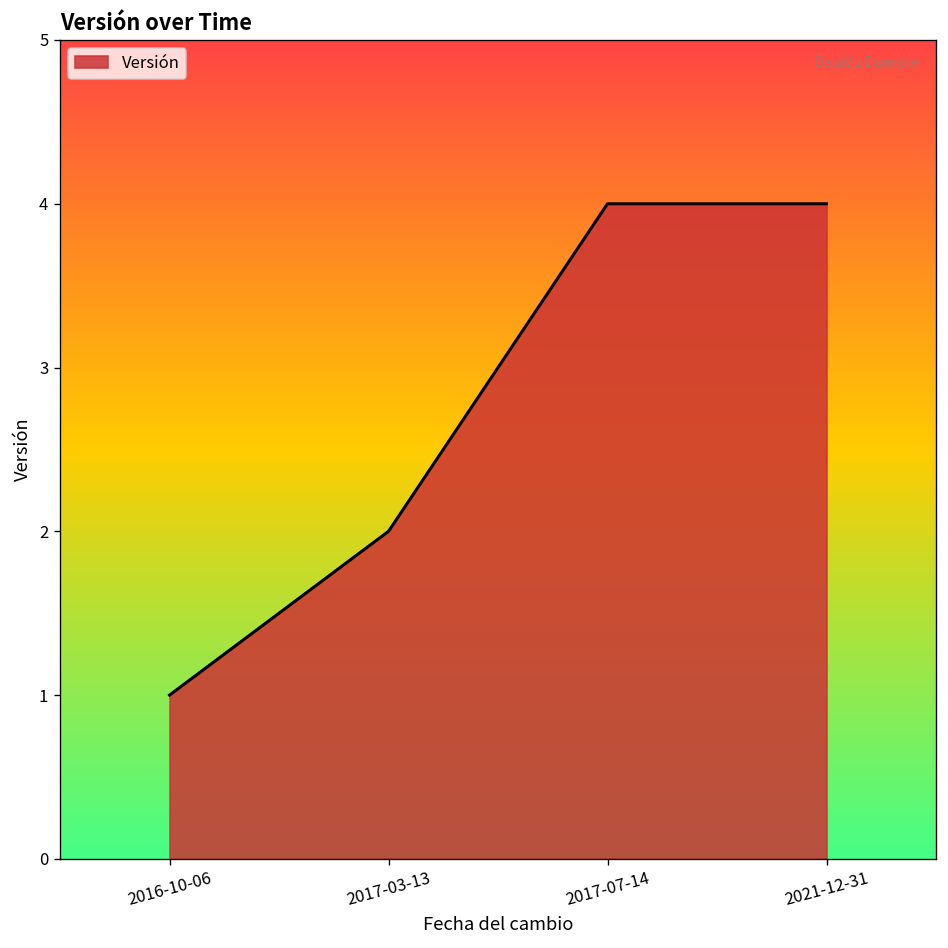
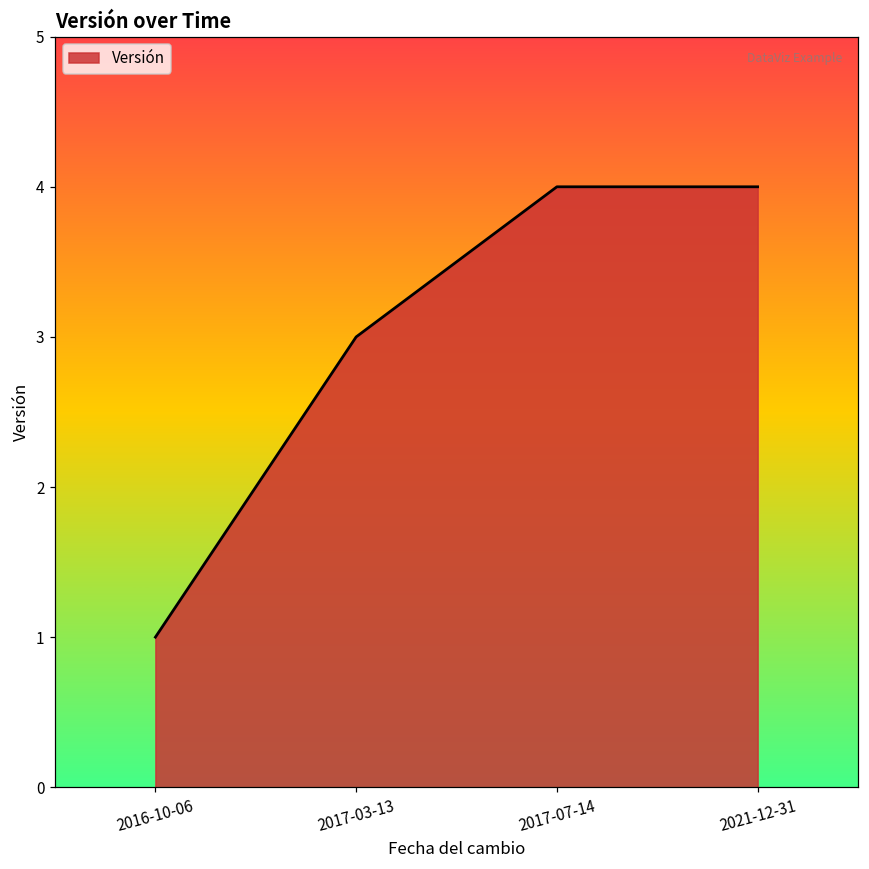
  {
    "2016-10-06": 1,
-   "2017-03-13": 2,
+   "2017-03-13": 3,
    "2017-07-14": 4,
    "2021-12-31": 4
  }
